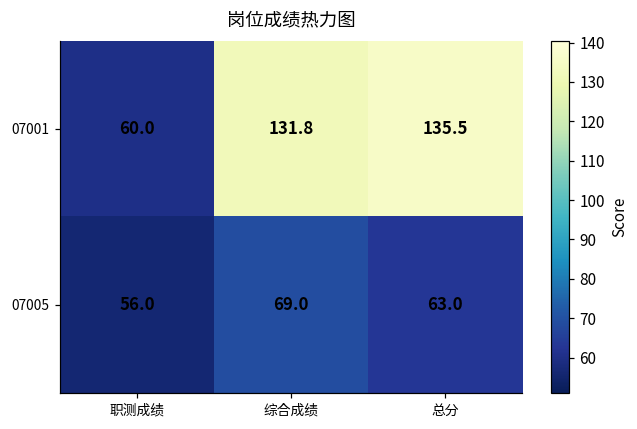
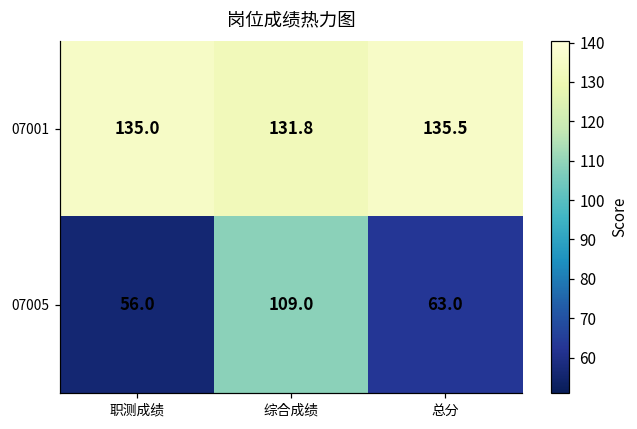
  {
    "07001": {
-     "职测成绩": 60.0,
+     "职测成绩": 135.0,
      "综合成绩": 131.8,
      "总分": 135.5
    },
    "07005": {
      "职测成绩": 56.0,
-     "综合成绩": 69.0,
+     "综合成绩": 109.0,
      "总分": 63.0
    }
  }
